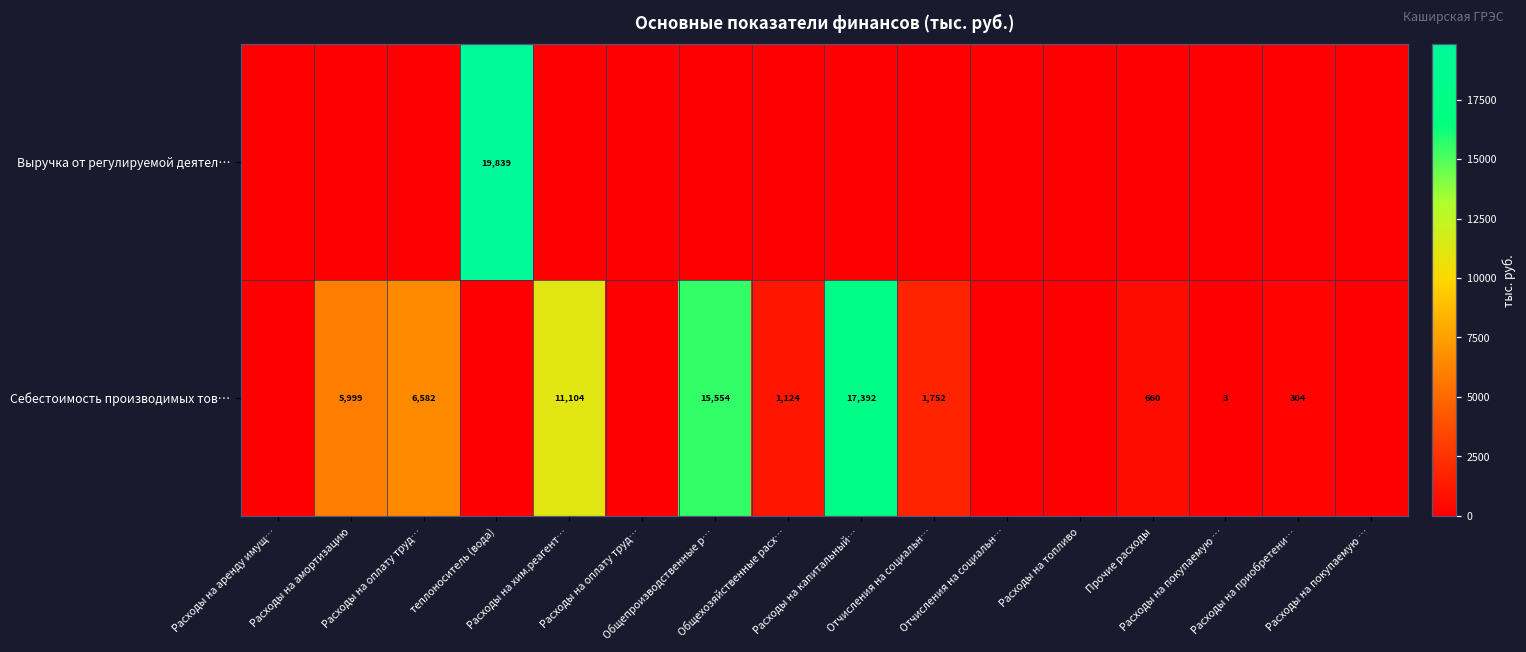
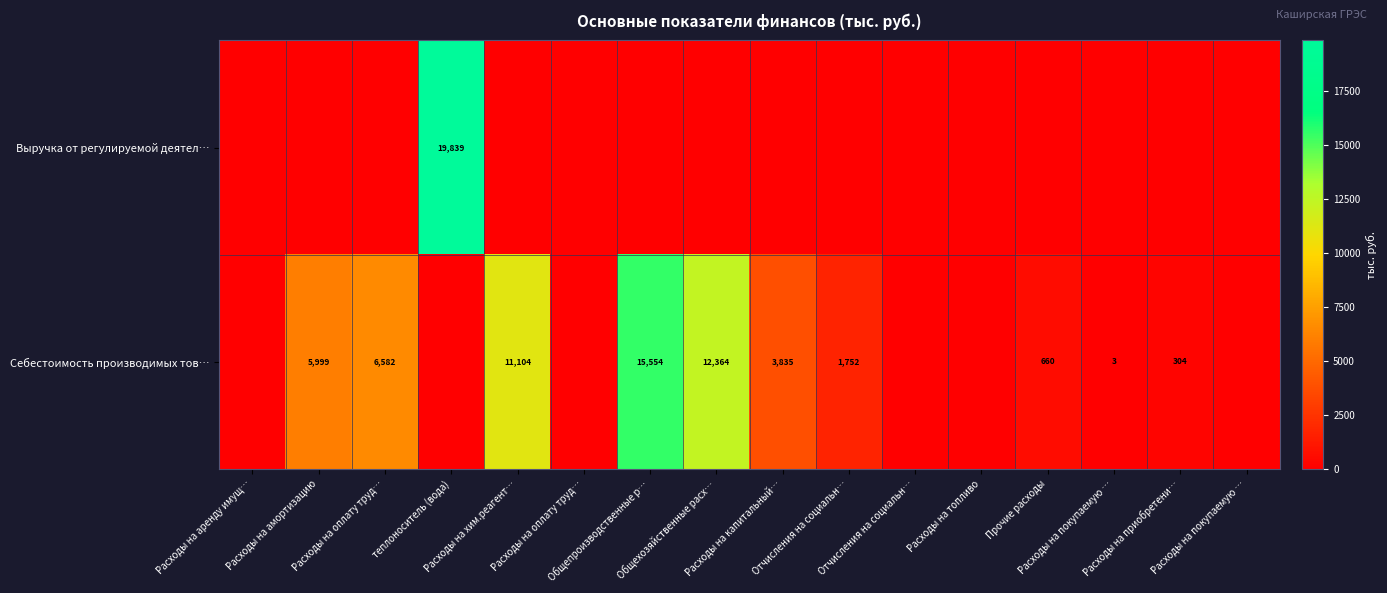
  {
    "Выручка от регулируемой деятел…": {
      "теплоноситель (вода)": "19,839"
    },
    "Себестоимость производимых тов…": {
      "Расходы на амортизацию": "5,999",
      "Расходы на хим.реагент…": "11,104",
      "Общепроизводственные р…": "15,554",
-     "Общехозяйственные расх…": "1,124",
-     "Расходы на капитальный…": "17,392",
+     "Общехозяйственные расх…": "12,364",
+     "Расходы на капитальный…": "3,835",
      "Прочие расходы": "660",
      "Расходы на приобретени…": "304"
    }
  }
